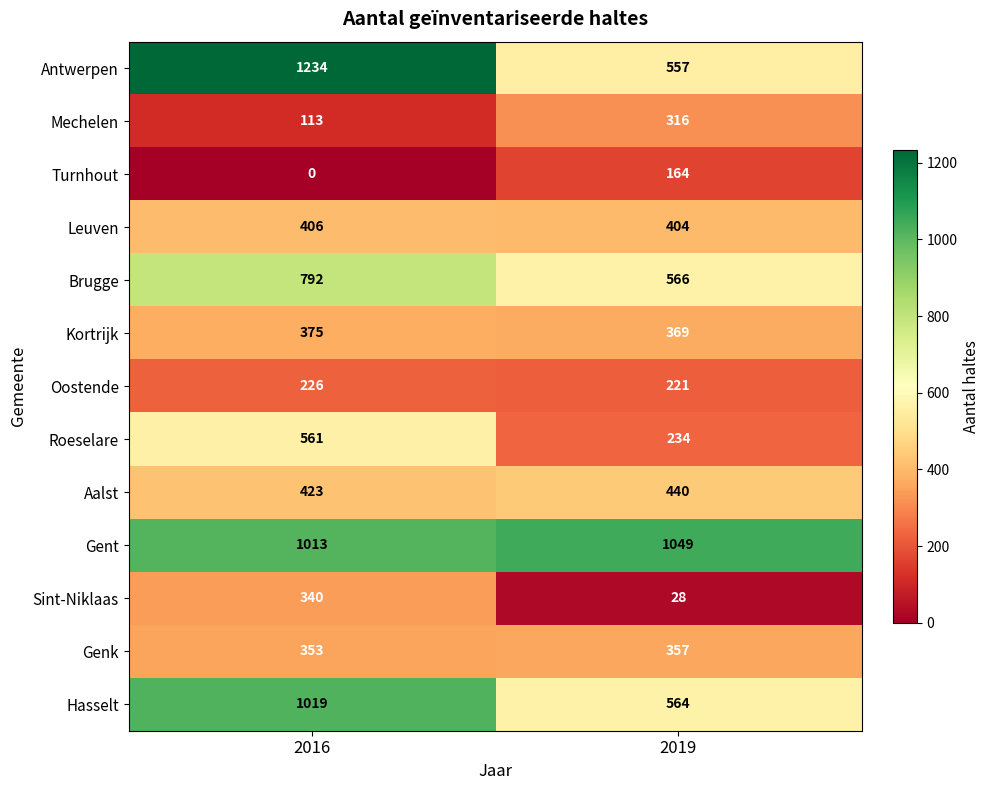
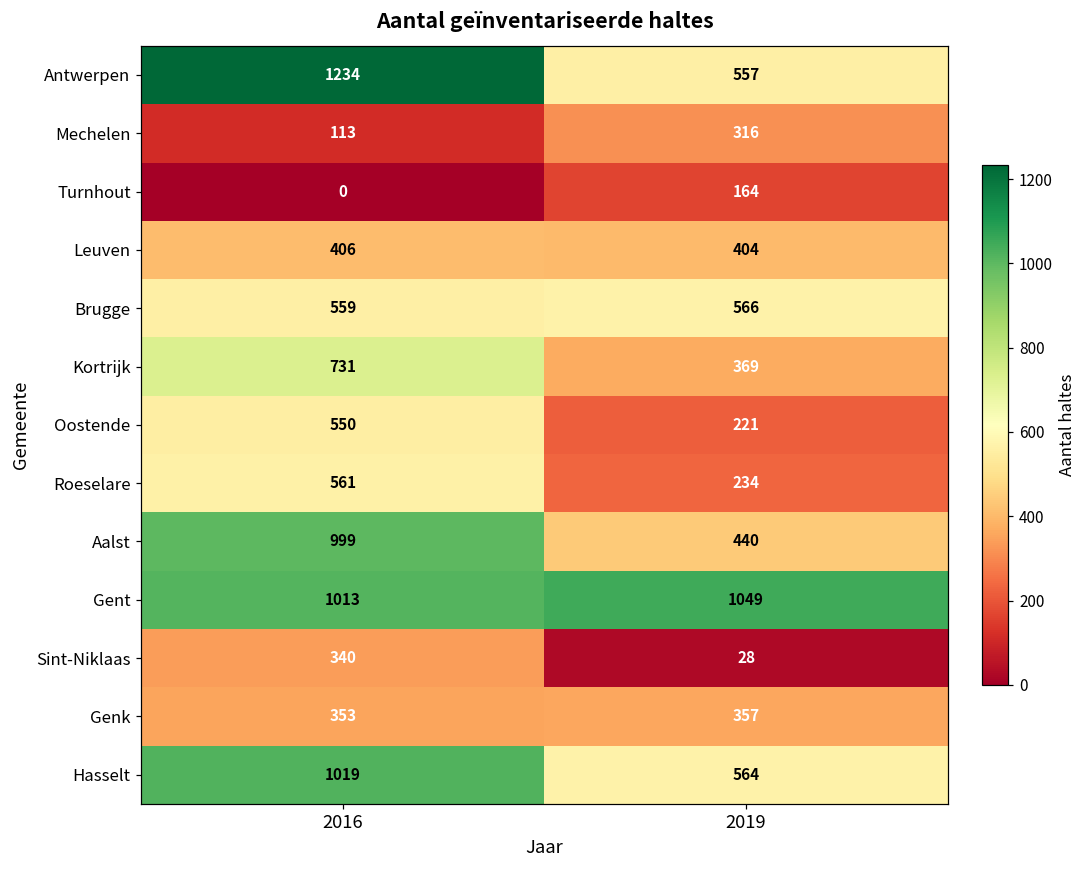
  {
    "Antwerpen": {
      "2016": 1234,
      "2019": 557
    },
    "Mechelen": {
      "2016": 113,
      "2019": 316
    },
    "Turnhout": {
      "2016": 0,
      "2019": 164
    },
    "Leuven": {
      "2016": 406,
      "2019": 404
    },
    "Brugge": {
-     "2016": 792,
+     "2016": 559,
      "2019": 566
    },
    "Kortrijk": {
-     "2016": 375,
+     "2016": 731,
      "2019": 369
    },
    "Oostende": {
-     "2016": 226,
+     "2016": 550,
      "2019": 221
    },
    "Roeselare": {
      "2016": 561,
      "2019": 234
    },
    "Aalst": {
-     "2016": 423,
+     "2016": 999,
      "2019": 440
    },
    "Gent": {
      "2016": 1013,
      "2019": 1049
    },
    "Sint-Niklaas": {
      "2016": 340,
      "2019": 28
    },
    "Genk": {
      "2016": 353,
      "2019": 357
    },
    "Hasselt": {
      "2016": 1019,
      "2019": 564
    }
  }
